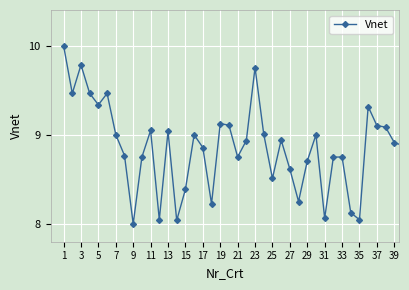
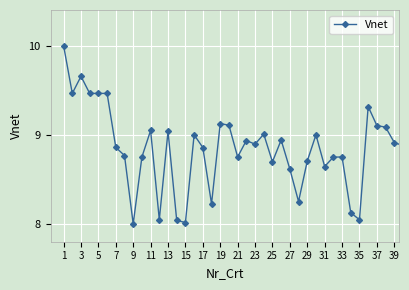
  {
    "1": 10.0,
-   "3": 9.8,
-   "5": 9.3,
-   "7": 9.0,
+   "3": 9.7,
+   "5": 9.5,
+   "7": 8.9,
    "9": 8.0,
    "11": 9.0,
    "13": 9.0,
-   "15": 8.4,
+   "15": 8.0,
    "17": 8.9,
    "19": 9.1,
    "21": 8.8,
-   "23": 9.8,
-   "25": 8.5,
+   "23": 8.9,
+   "25": 8.7,
    "27": 8.6,
    "29": 8.7,
-   "31": 8.1,
+   "31": 8.6,
    "33": 8.8,
    "35": 8.0,
    "37": 9.1,
    "39": 8.9
  }
